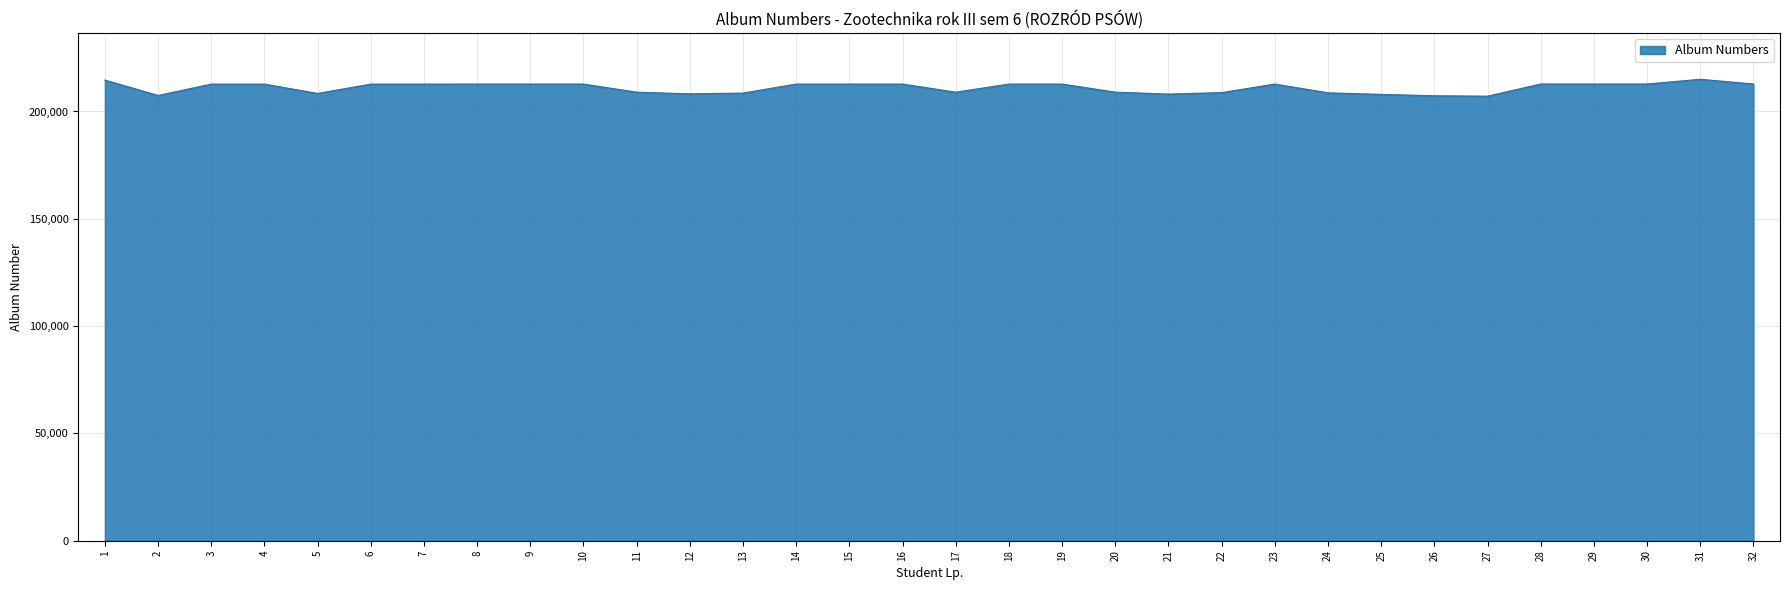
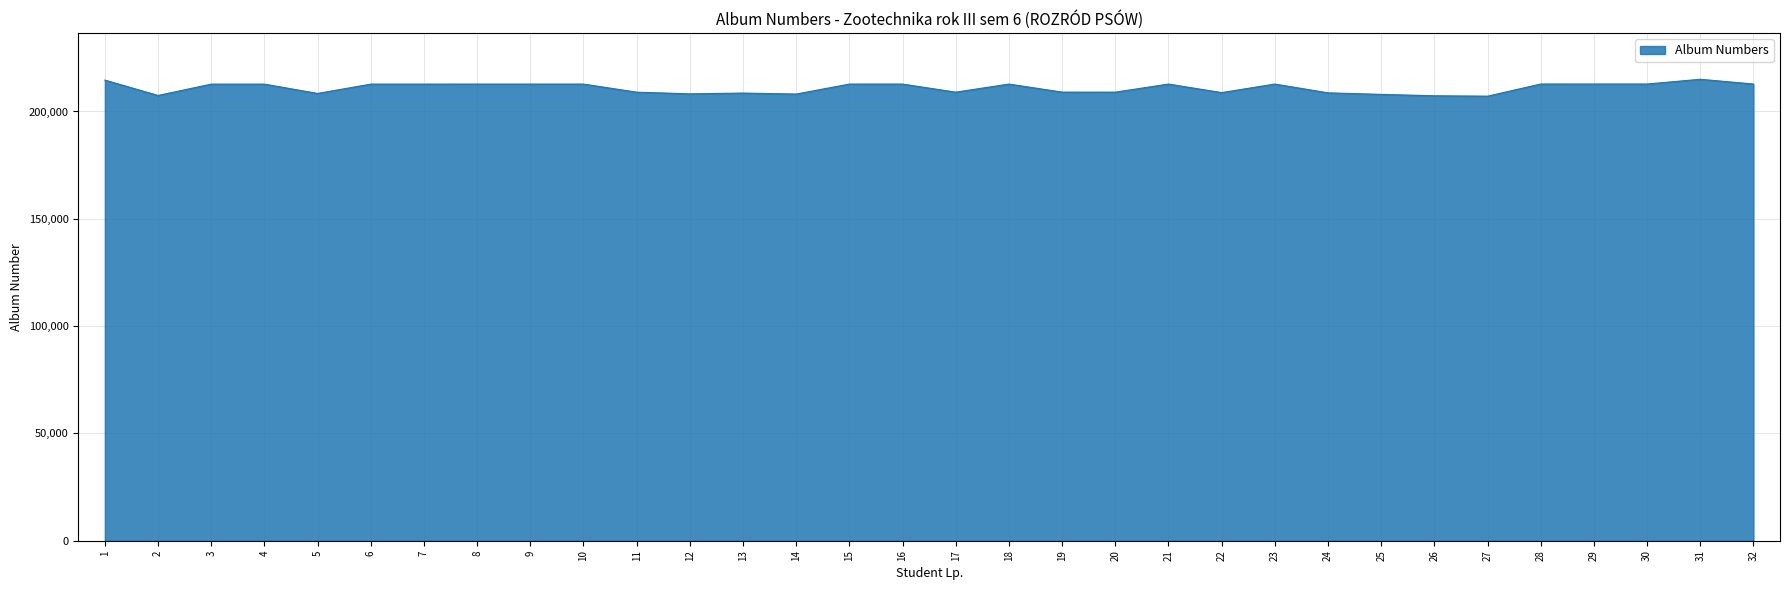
  {
    "1": "215,000",
    "2": "207,000",
    "3": "213,000",
    "4": "213,000",
    "5": "208,000",
    "6": "213,000",
    "7": "213,000",
    "8": "213,000",
    "9": "213,000",
    "10": "213,000",
    "11": "209,000",
    "12": "208,000",
    "13": "209,000",
-   "14": "213,000",
+   "14": "208,000",
    "15": "213,000",
    "16": "213,000",
    "17": "209,000",
    "18": "213,000",
-   "19": "213,000",
+   "19": "209,000",
    "20": "209,000",
-   "21": "208,000",
+   "21": "213,000",
    "22": "209,000",
    "23": "213,000",
    "24": "209,000",
    "25": "208,000",
    "26": "207,000",
    "27": "207,000",
    "28": "213,000",
    "29": "213,000",
    "30": "213,000",
    "31": "215,000",
    "32": "213,000"
  }
